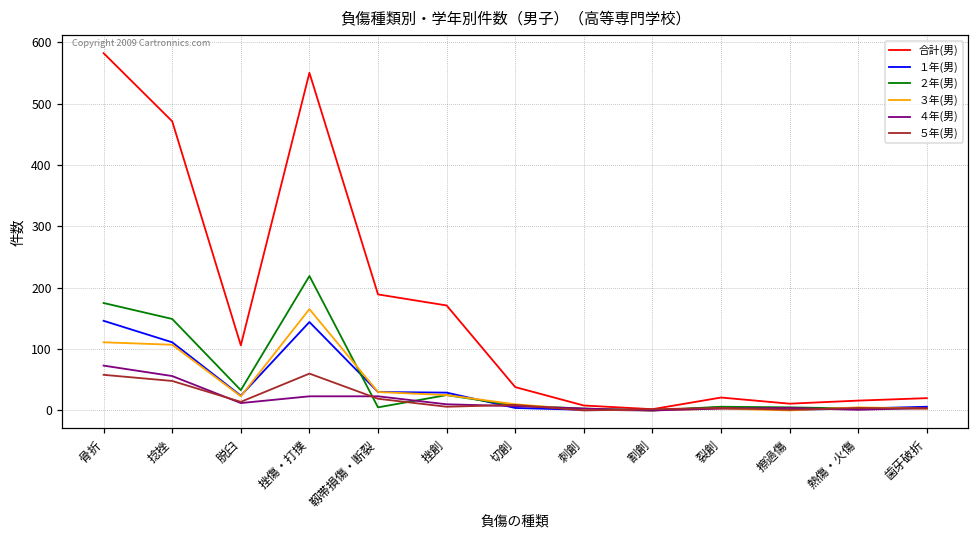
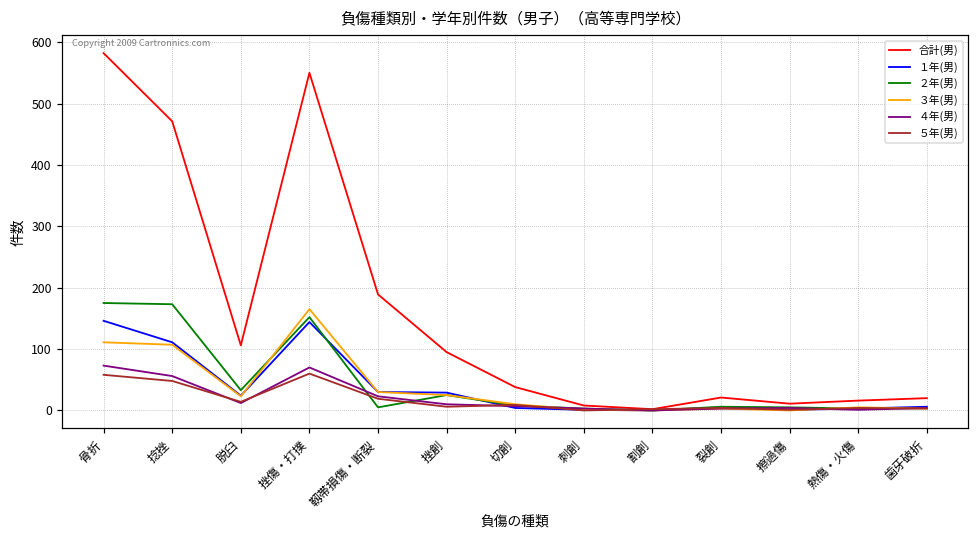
  {
    "合計(男)": {
      "捻挫": 470,
      "脱臼": 110,
      "挫傷・打撲": 550,
      "靱帯損傷・断裂": 190,
-     "挫創": 170,
+     "挫創": 100,
      "切創": 40,
      "刺創": 10,
      "裂創": 20,
      "擦過傷": 10,
      "熱傷・火傷": 20,
      "歯牙破折": 20
    },
    "１年(男)": {
      "骨折": 150,
      "挫傷・打撲": 140
    },
    "２年(男)": {
      "骨折": 180,
-     "捻挫": 150,
+     "捻挫": 170,
      "脱臼": 30,
-     "挫傷・打撲": 220,
+     "挫傷・打撲": 150,
      "靱帯損傷・断裂": 10
    },
    "３年(男)": {
      "骨折": 110,
      "挫傷・打撲": 170
    },
    "４年(男)": {
      "骨折": 70,
      "捻挫": 60,
-     "挫傷・打撲": 20
+     "挫傷・打撲": 70
    },
    "５年(男)": {
      "骨折": 60,
      "捻挫": 50,
      "挫傷・打撲": 60
    }
  }
